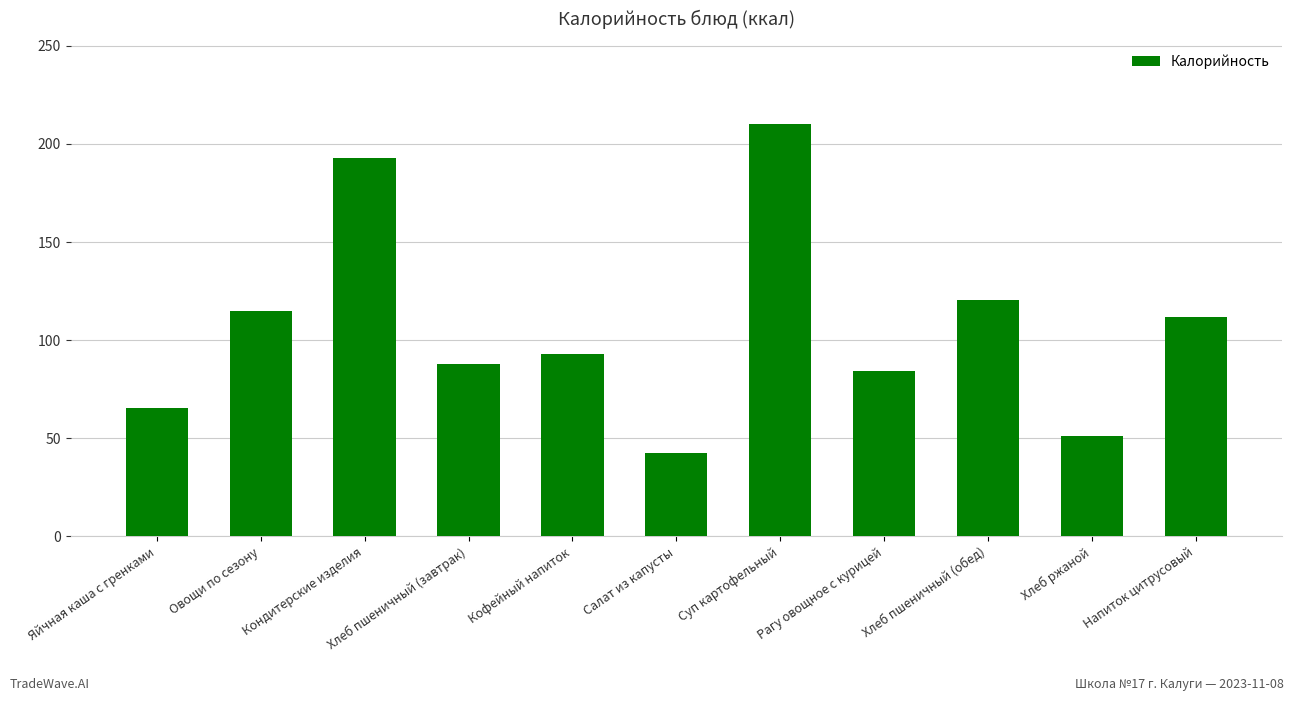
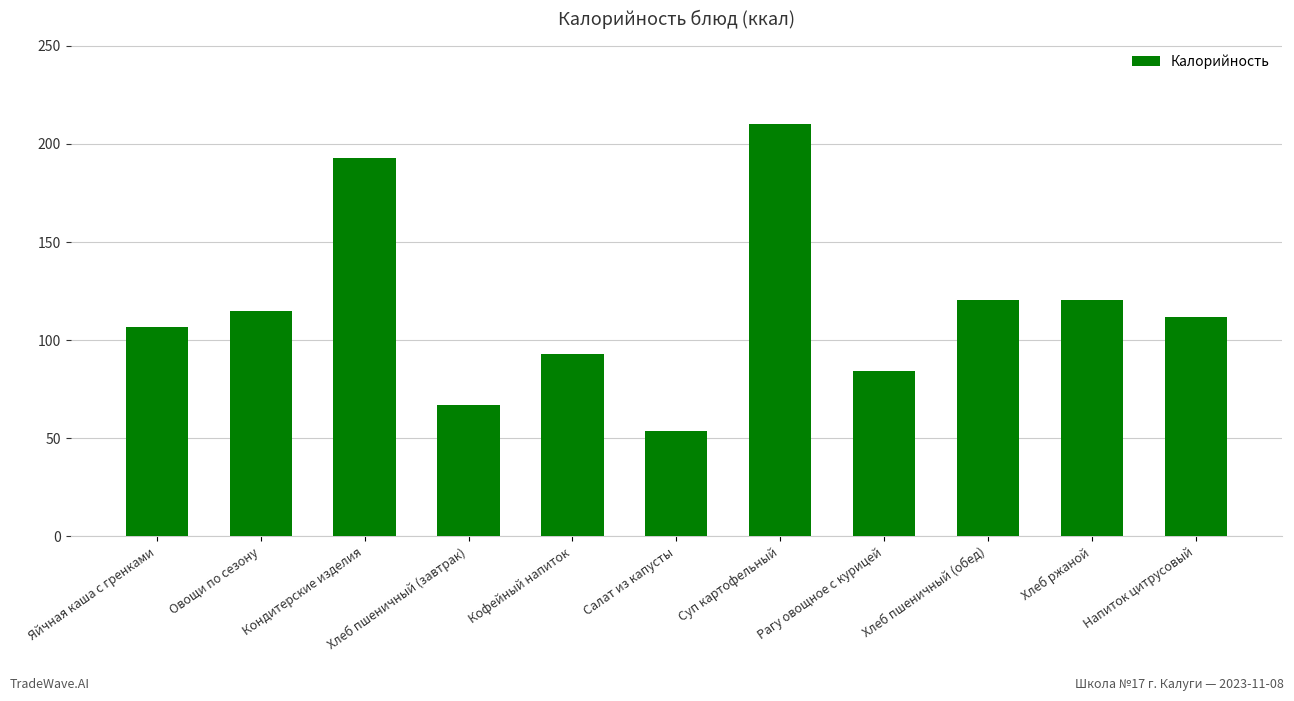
  {
-   "Яйчная каша с гренками": 65,
+   "Яйчная каша с гренками": 107,
    "Овощи по сезону": 115,
    "Кондитерские изделия": 193,
-   "Хлеб пшеничный (завтрак)": 88,
+   "Хлеб пшеничный (завтрак)": 67,
    "Кофейный напиток": 93,
-   "Салат из капусты": 43,
+   "Салат из капусты": 54,
    "Суп картофельный": 210,
    "Рагу овощное с курицей": 85,
    "Хлеб пшеничный (обед)": 121,
-   "Хлеб ржаной": 51,
+   "Хлеб ржаной": 120,
    "Напиток цитрусовый": 112
  }
